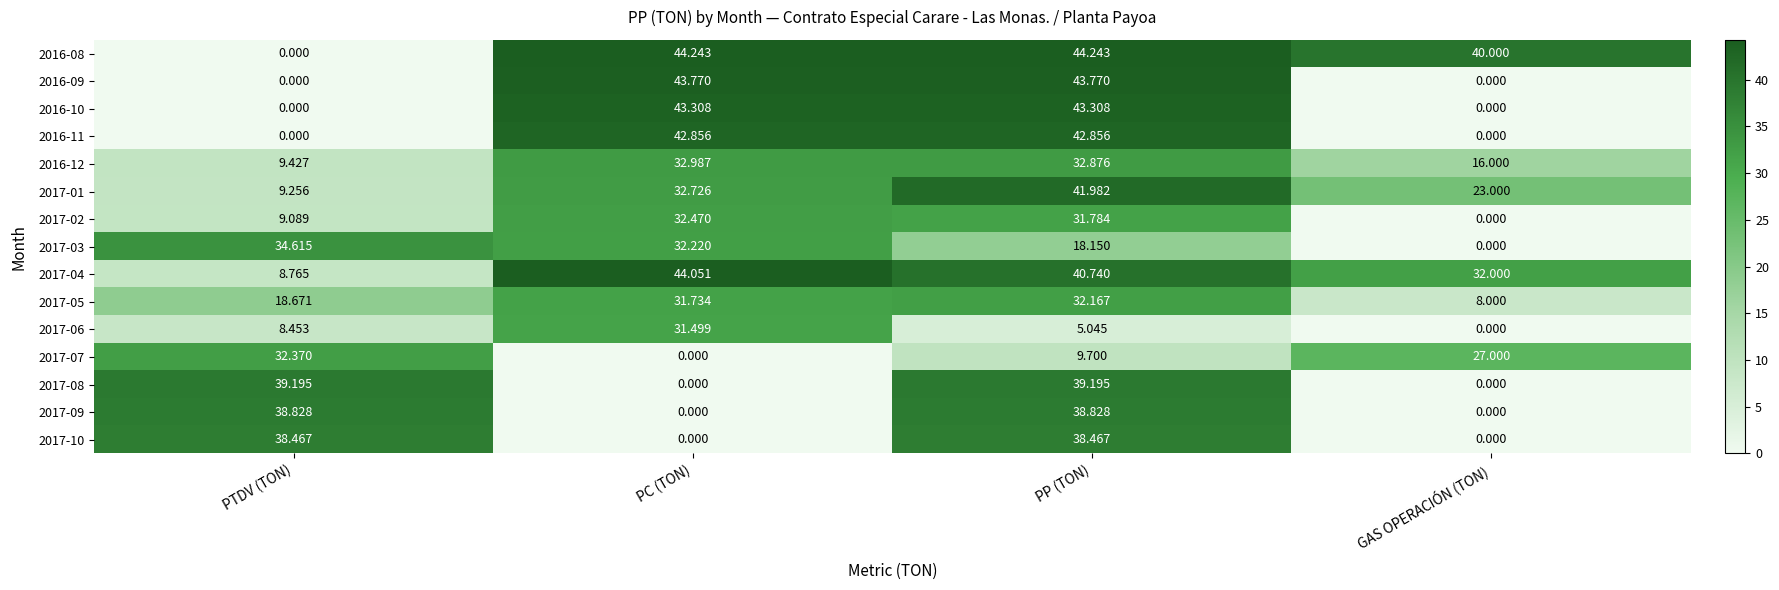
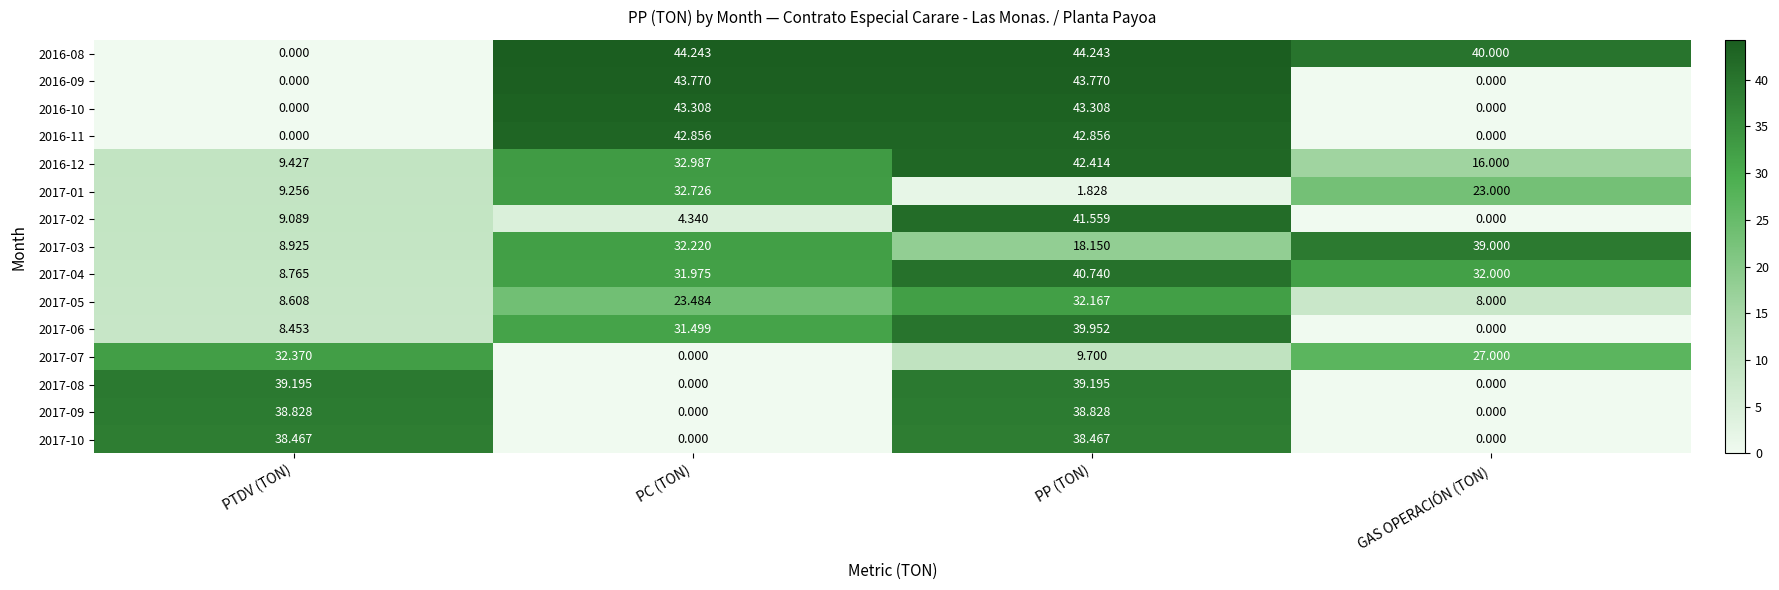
  {
    "2016-08": {
      "PTDV (TON)": 0.000,
      "PC (TON)": 44.243,
      "PP (TON)": 44.243,
      "GAS OPERACIÓN (TON)": 40.000
    },
    "2016-09": {
      "PTDV (TON)": 0.000,
      "PC (TON)": 43.770,
      "PP (TON)": 43.770,
      "GAS OPERACIÓN (TON)": 0.000
    },
    "2016-10": {
      "PTDV (TON)": 0.000,
      "PC (TON)": 43.308,
      "PP (TON)": 43.308,
      "GAS OPERACIÓN (TON)": 0.000
    },
    "2016-11": {
      "PTDV (TON)": 0.000,
      "PC (TON)": 42.856,
      "PP (TON)": 42.856,
      "GAS OPERACIÓN (TON)": 0.000
    },
    "2016-12": {
      "PTDV (TON)": 9.427,
      "PC (TON)": 32.987,
-     "PP (TON)": 32.876,
+     "PP (TON)": 42.414,
      "GAS OPERACIÓN (TON)": 16.000
    },
    "2017-01": {
      "PTDV (TON)": 9.256,
      "PC (TON)": 32.726,
-     "PP (TON)": 41.982,
+     "PP (TON)": 1.828,
      "GAS OPERACIÓN (TON)": 23.000
    },
    "2017-02": {
      "PTDV (TON)": 9.089,
-     "PC (TON)": 32.470,
-     "PP (TON)": 31.784,
+     "PC (TON)": 4.340,
+     "PP (TON)": 41.559,
      "GAS OPERACIÓN (TON)": 0.000
    },
    "2017-03": {
-     "PTDV (TON)": 34.615,
+     "PTDV (TON)": 8.925,
      "PC (TON)": 32.220,
      "PP (TON)": 18.150,
-     "GAS OPERACIÓN (TON)": 0.000
+     "GAS OPERACIÓN (TON)": 39.000
    },
    "2017-04": {
      "PTDV (TON)": 8.765,
-     "PC (TON)": 44.051,
+     "PC (TON)": 31.975,
      "PP (TON)": 40.740,
      "GAS OPERACIÓN (TON)": 32.000
    },
    "2017-05": {
-     "PTDV (TON)": 18.671,
-     "PC (TON)": 31.734,
+     "PTDV (TON)": 8.608,
+     "PC (TON)": 23.484,
      "PP (TON)": 32.167,
      "GAS OPERACIÓN (TON)": 8.000
    },
    "2017-06": {
      "PTDV (TON)": 8.453,
      "PC (TON)": 31.499,
-     "PP (TON)": 5.045,
+     "PP (TON)": 39.952,
      "GAS OPERACIÓN (TON)": 0.000
    },
    "2017-07": {
      "PTDV (TON)": 32.370,
      "PC (TON)": 0.000,
      "PP (TON)": 9.700,
      "GAS OPERACIÓN (TON)": 27.000
    },
    "2017-08": {
      "PTDV (TON)": 39.195,
      "PC (TON)": 0.000,
      "PP (TON)": 39.195,
      "GAS OPERACIÓN (TON)": 0.000
    },
    "2017-09": {
      "PTDV (TON)": 38.828,
      "PC (TON)": 0.000,
      "PP (TON)": 38.828,
      "GAS OPERACIÓN (TON)": 0.000
    },
    "2017-10": {
      "PTDV (TON)": 38.467,
      "PC (TON)": 0.000,
      "PP (TON)": 38.467,
      "GAS OPERACIÓN (TON)": 0.000
    }
  }
